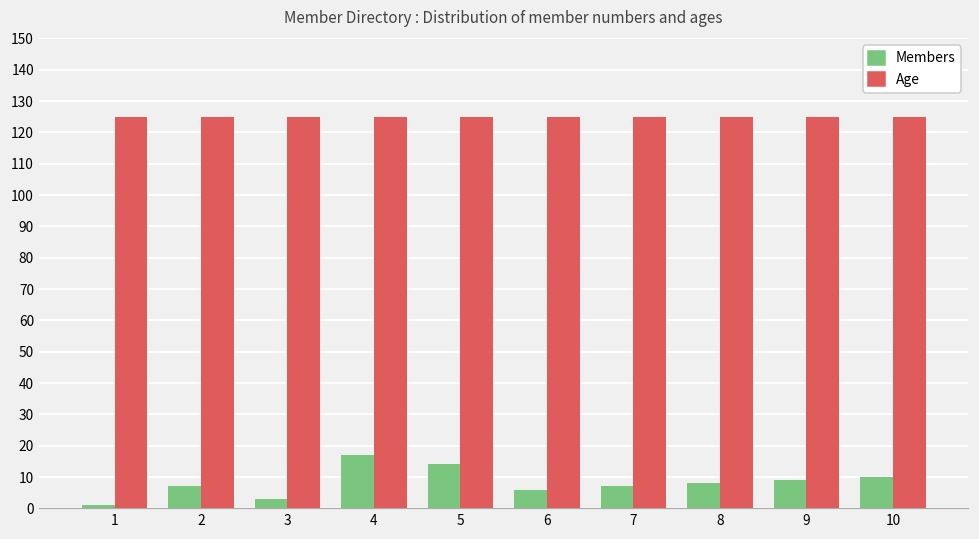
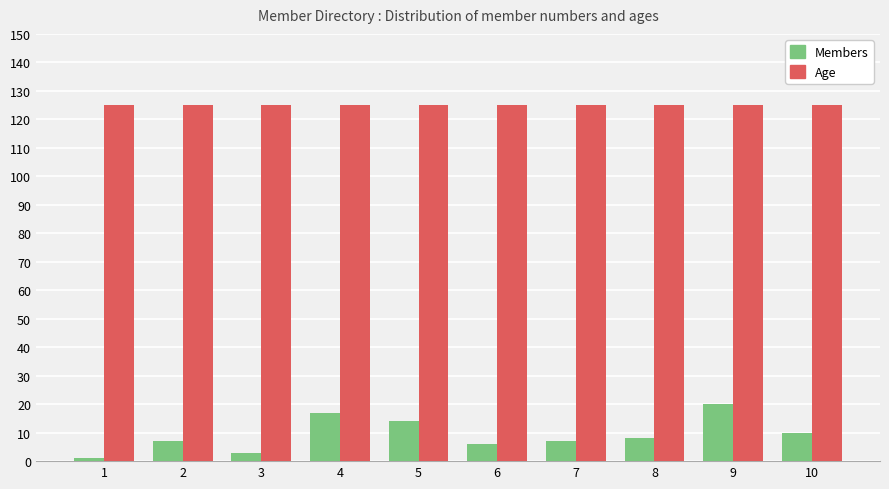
  {
    "Members": {
      "1": 1,
      "2": 7,
      "3": 3,
      "4": 17,
      "5": 14,
      "6": 6,
      "7": 7,
      "8": 8,
-     "9": 9,
+     "9": 20,
      "10": 10
    },
    "Age": {
      "1": 125,
      "2": 125,
      "3": 125,
      "4": 125,
      "5": 125,
      "6": 125,
      "7": 125,
      "8": 125,
      "9": 125,
      "10": 125
    }
  }
